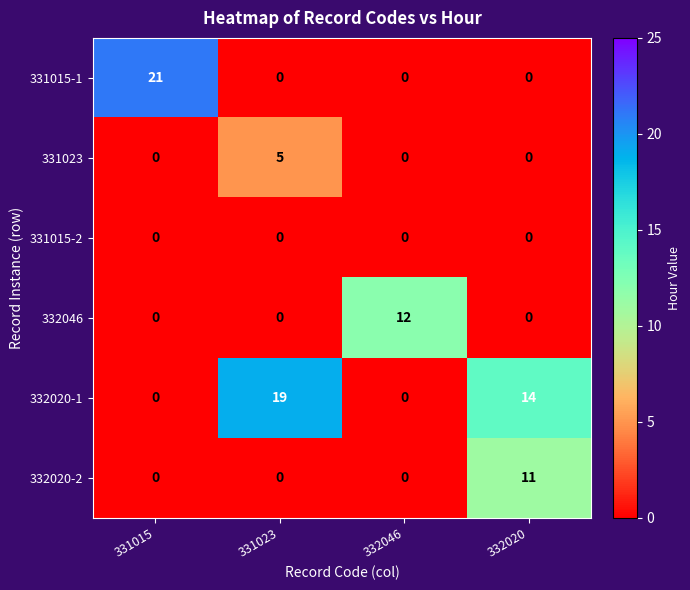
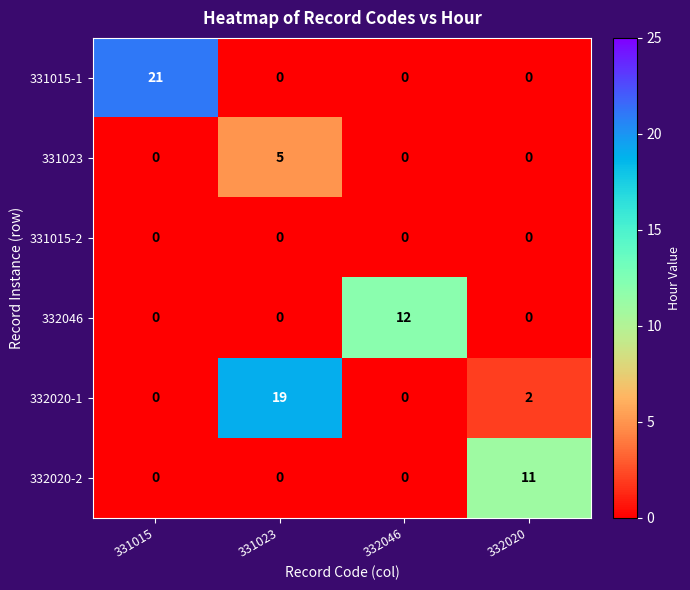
  {
    "331015-1": {
      "331015": 21,
      "331023": 0,
      "332046": 0,
      "332020": 0
    },
    "331023": {
      "331015": 0,
      "331023": 5,
      "332046": 0,
      "332020": 0
    },
    "331015-2": {
      "331015": 0,
      "331023": 0,
      "332046": 0,
      "332020": 0
    },
    "332046": {
      "331015": 0,
      "331023": 0,
      "332046": 12,
      "332020": 0
    },
    "332020-1": {
      "331015": 0,
      "331023": 19,
      "332046": 0,
-     "332020": 14
+     "332020": 2
    },
    "332020-2": {
      "331015": 0,
      "331023": 0,
      "332046": 0,
      "332020": 11
    }
  }
